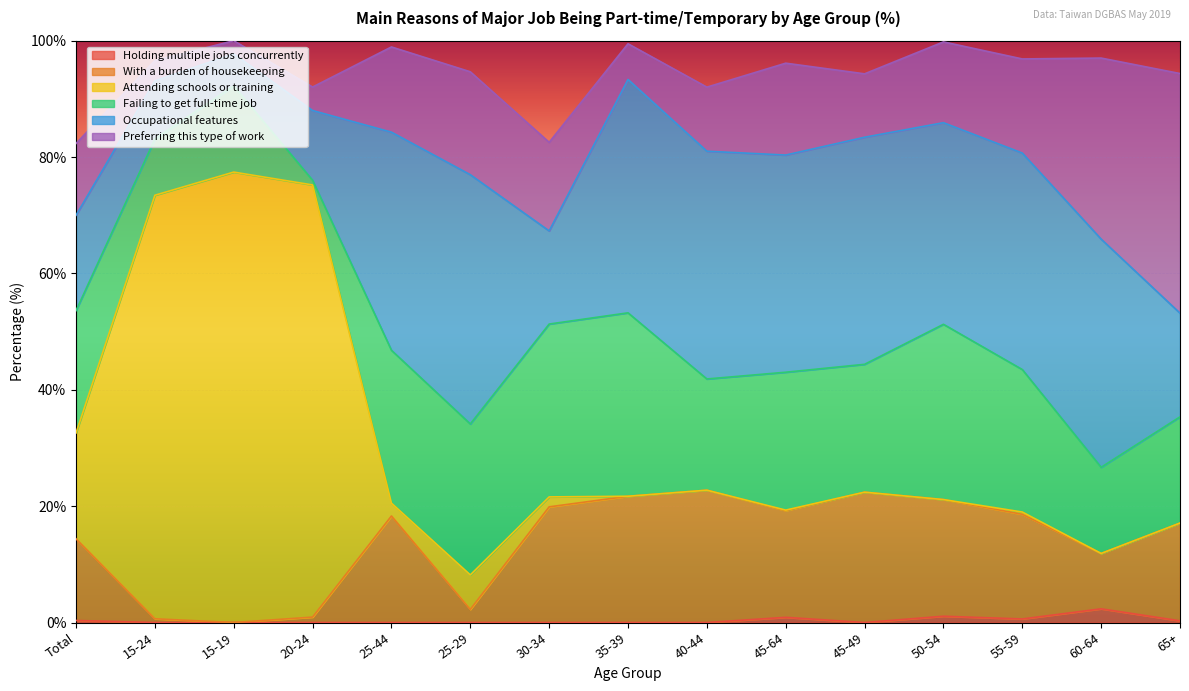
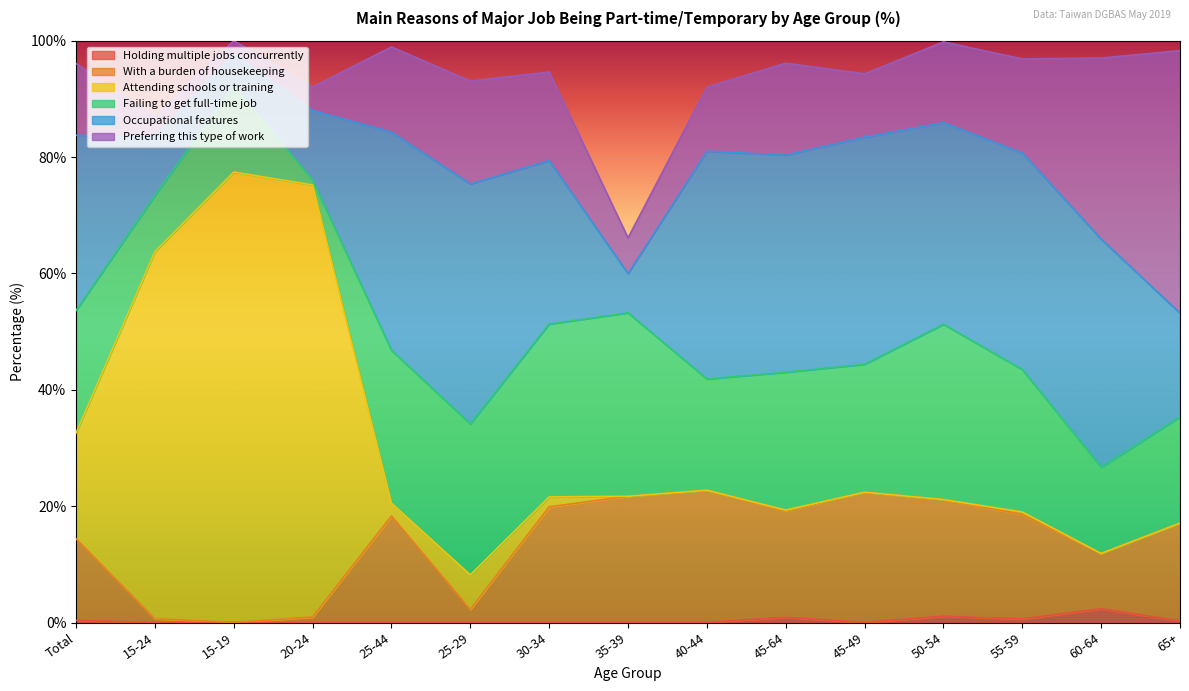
  {
    "Attending schools or training": {
      "Total": "18%",
-     "15-24": "73%",
+     "15-24": "63%",
      "15-19": "77%",
      "20-24": "74%",
      "25-44": "2%",
      "25-29": "6%",
      "30-34": "2%"
    },
    "Failing to get full-time job": {
      "Total": "21%",
      "20-24": "1%",
      "25-44": "26%",
      "25-29": "26%",
      "30-34": "30%",
      "35-39": "32%",
      "40-44": "19%",
      "45-64": "24%",
      "45-49": "22%",
      "50-54": "30%",
      "55-59": "24%",
      "60-64": "15%",
      "65+": "18%"
    },
    "Occupational features": {
-     "Total": "16%",
+     "Total": "30%",
      "20-24": "12%",
      "25-44": "37%",
-     "25-29": "43%",
-     "30-34": "16%",
-     "35-39": "40%",
+     "25-29": "41%",
+     "30-34": "28%",
+     "35-39": "7%",
      "40-44": "39%",
      "45-64": "37%",
      "45-49": "39%",
      "50-54": "35%",
      "55-59": "37%",
      "60-64": "39%",
      "65+": "18%"
    },
    "Preferring this type of work": {
      "Total": "12%",
      "15-19": "2%",
      "20-24": "4%",
      "25-44": "15%",
      "25-29": "18%",
      "30-34": "15%",
      "35-39": "6%",
      "40-44": "11%",
      "45-64": "16%",
      "45-49": "11%",
      "50-54": "14%",
      "55-59": "16%",
      "60-64": "31%",
-     "65+": "41%"
+     "65+": "45%"
    }
  }
